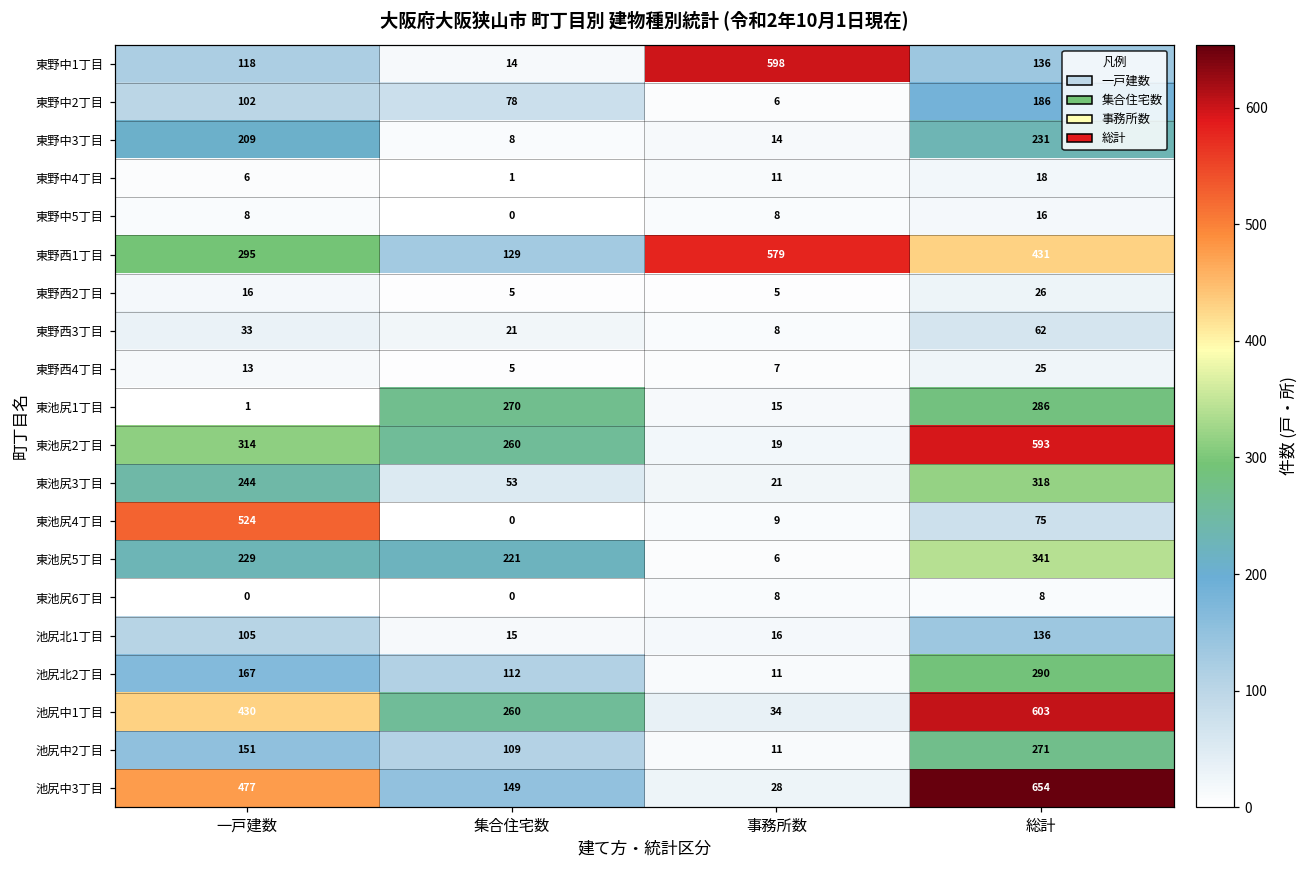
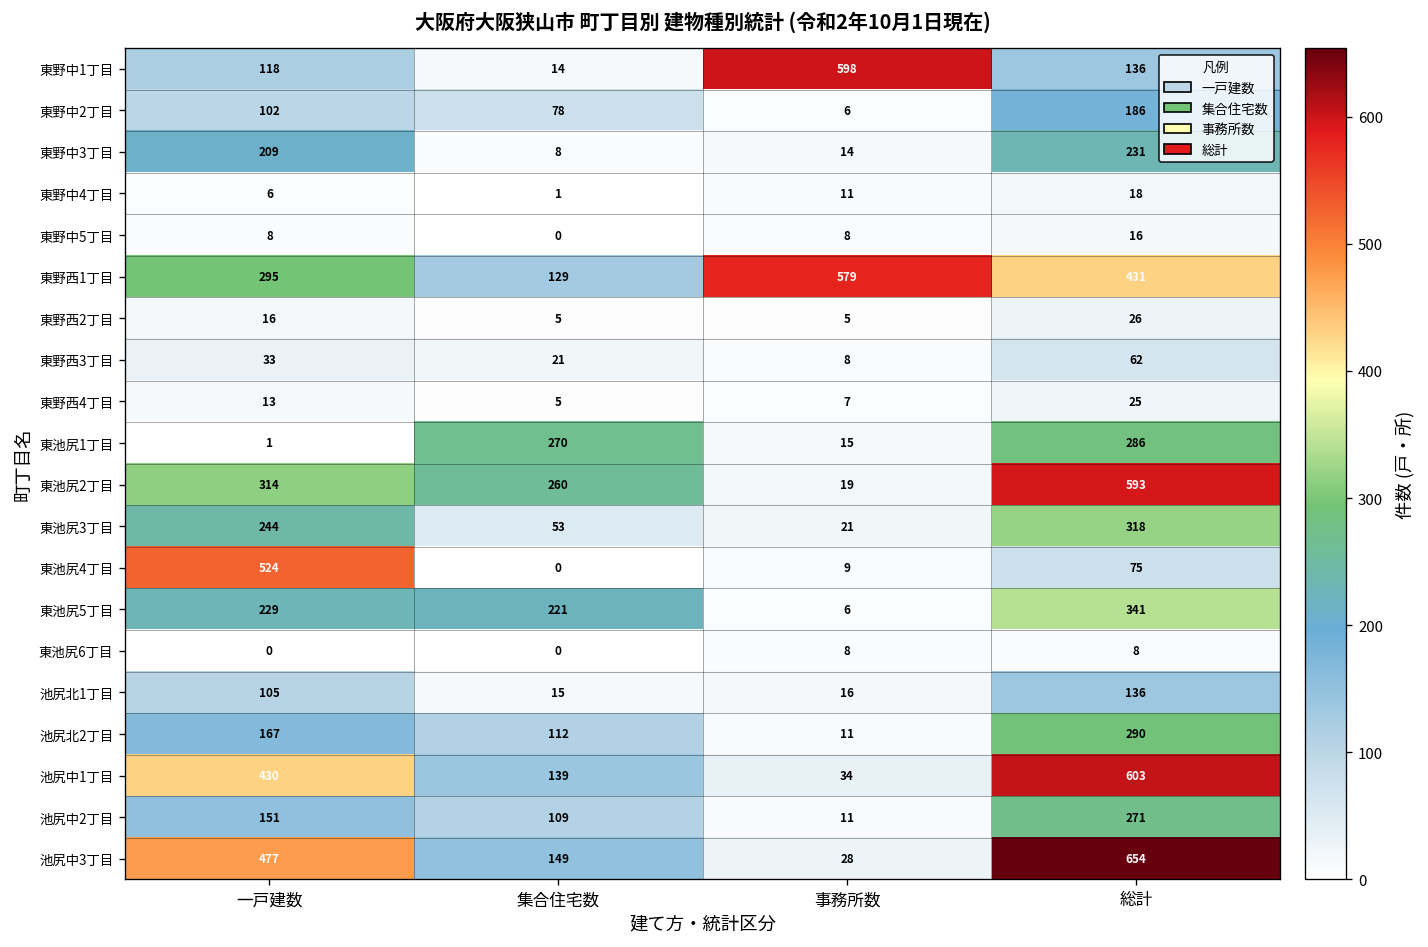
  {
    "東野中1丁目": {
      "一戸建数": 118,
      "集合住宅数": 14,
      "事務所数": 598,
      "総計": 136
    },
    "東野中2丁目": {
      "一戸建数": 102,
      "集合住宅数": 78,
      "事務所数": 6,
      "総計": 186
    },
    "東野中3丁目": {
      "一戸建数": 209,
      "集合住宅数": 8,
      "事務所数": 14,
      "総計": 231
    },
    "東野中4丁目": {
      "一戸建数": 6,
      "集合住宅数": 1,
      "事務所数": 11,
      "総計": 18
    },
    "東野中5丁目": {
      "一戸建数": 8,
      "集合住宅数": 0,
      "事務所数": 8,
      "総計": 16
    },
    "東野西1丁目": {
      "一戸建数": 295,
      "集合住宅数": 129,
      "事務所数": 579,
      "総計": 431
    },
    "東野西2丁目": {
      "一戸建数": 16,
      "集合住宅数": 5,
      "事務所数": 5,
      "総計": 26
    },
    "東野西3丁目": {
      "一戸建数": 33,
      "集合住宅数": 21,
      "事務所数": 8,
      "総計": 62
    },
    "東野西4丁目": {
      "一戸建数": 13,
      "集合住宅数": 5,
      "事務所数": 7,
      "総計": 25
    },
    "東池尻1丁目": {
      "一戸建数": 1,
      "集合住宅数": 270,
      "事務所数": 15,
      "総計": 286
    },
    "東池尻2丁目": {
      "一戸建数": 314,
      "集合住宅数": 260,
      "事務所数": 19,
      "総計": 593
    },
    "東池尻3丁目": {
      "一戸建数": 244,
      "集合住宅数": 53,
      "事務所数": 21,
      "総計": 318
    },
    "東池尻4丁目": {
      "一戸建数": 524,
      "集合住宅数": 0,
      "事務所数": 9,
      "総計": 75
    },
    "東池尻5丁目": {
      "一戸建数": 229,
      "集合住宅数": 221,
      "事務所数": 6,
      "総計": 341
    },
    "東池尻6丁目": {
      "一戸建数": 0,
      "集合住宅数": 0,
      "事務所数": 8,
      "総計": 8
    },
    "池尻北1丁目": {
      "一戸建数": 105,
      "集合住宅数": 15,
      "事務所数": 16,
      "総計": 136
    },
    "池尻北2丁目": {
      "一戸建数": 167,
      "集合住宅数": 112,
      "事務所数": 11,
      "総計": 290
    },
    "池尻中1丁目": {
      "一戸建数": 430,
-     "集合住宅数": 260,
+     "集合住宅数": 139,
      "事務所数": 34,
      "総計": 603
    },
    "池尻中2丁目": {
      "一戸建数": 151,
      "集合住宅数": 109,
      "事務所数": 11,
      "総計": 271
    },
    "池尻中3丁目": {
      "一戸建数": 477,
      "集合住宅数": 149,
      "事務所数": 28,
      "総計": 654
    }
  }
